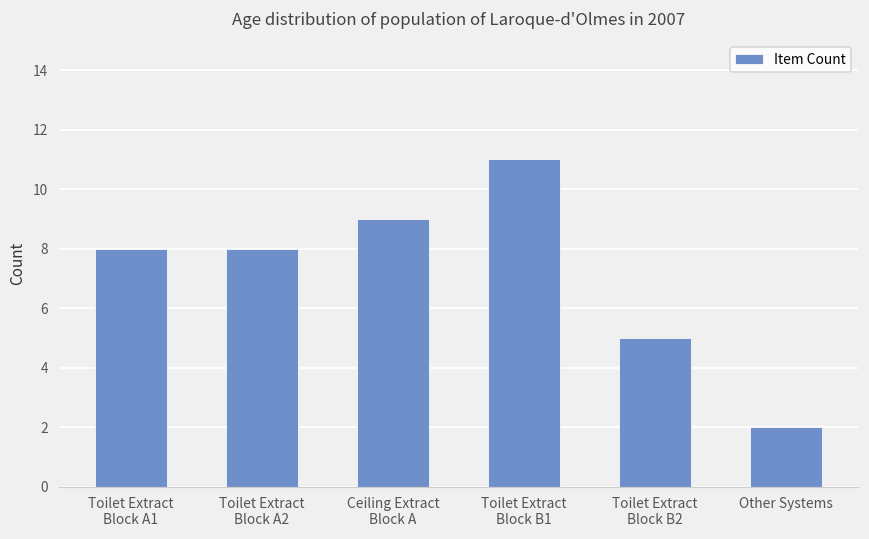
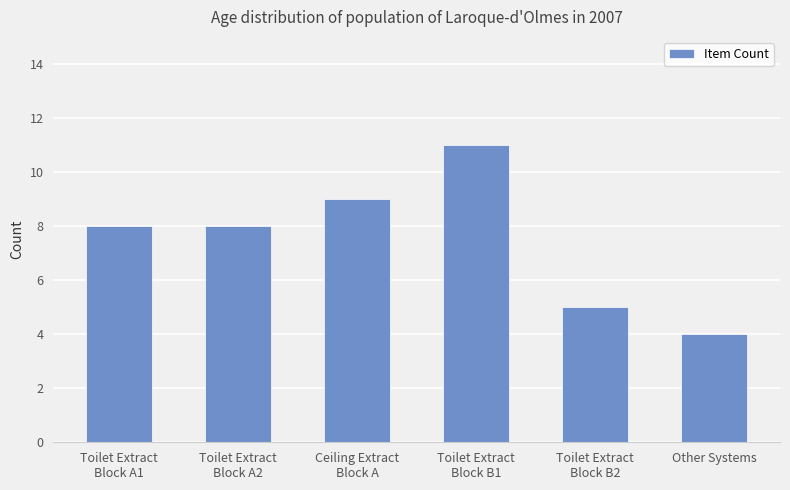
  {
    "Toilet Extract Block A1": 8,
    "Toilet Extract Block A2": 8,
    "Ceiling Extract Block A": 9,
    "Toilet Extract Block B1": 11,
    "Toilet Extract Block B2": 5,
-   "Other Systems": 2
+   "Other Systems": 4
  }
